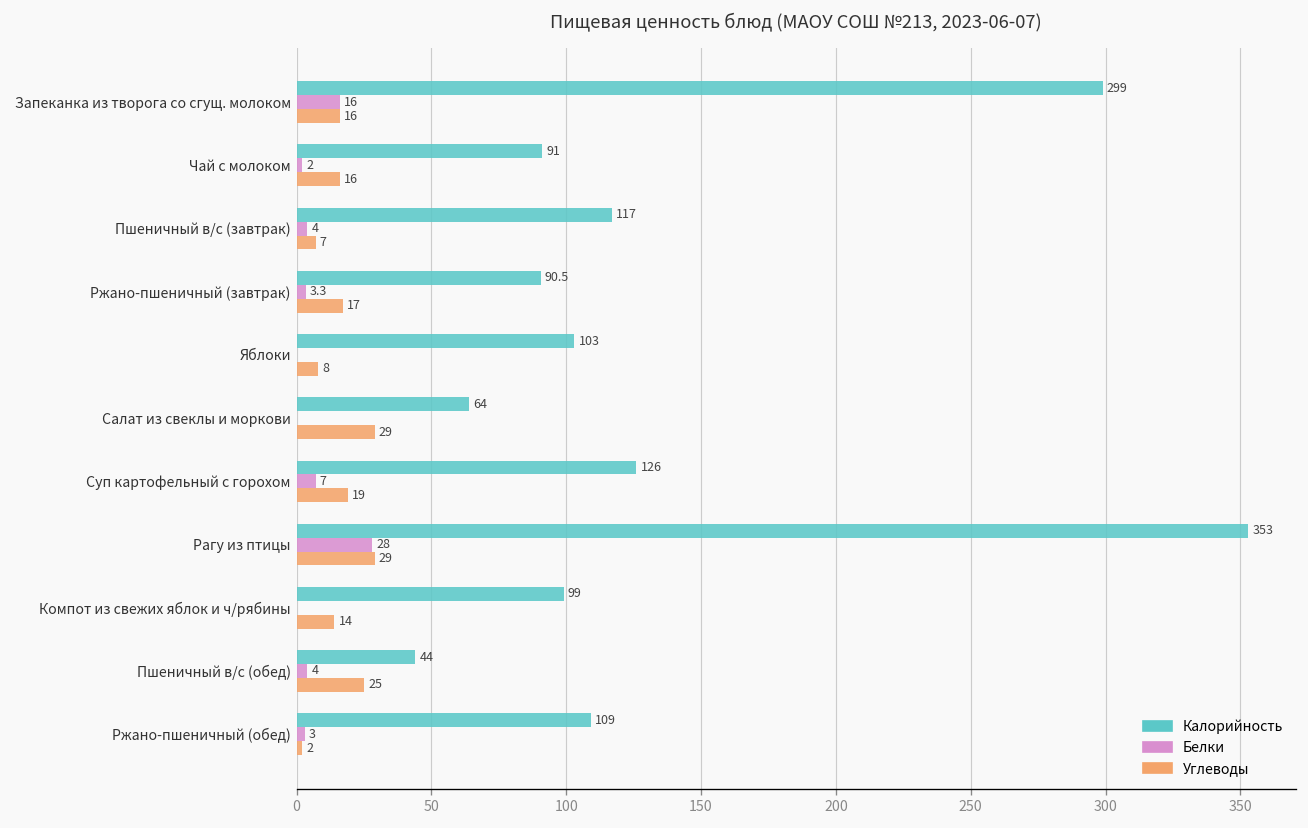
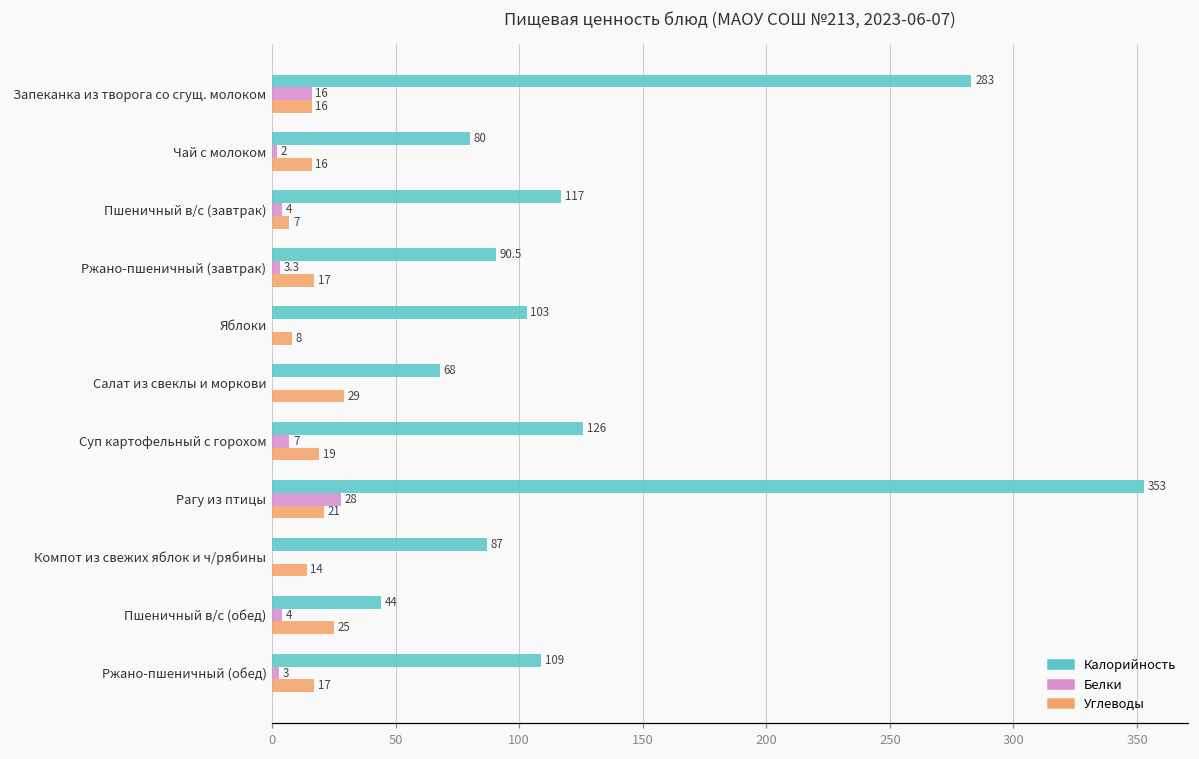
  {
    "Калорийность": {
-     "Запеканка из творога со сгущ. молоком": 299,
-     "Чай с молоком": 91,
+     "Запеканка из творога со сгущ. молоком": 283,
+     "Чай с молоком": 80,
      "Пшеничный в/с (завтрак)": 117,
      "Ржано-пшеничный (завтрак)": 90.5,
      "Яблоки": 103,
-     "Салат из свеклы и моркови": 64,
+     "Салат из свеклы и моркови": 68,
      "Суп картофельный с горохом": 126,
      "Рагу из птицы": 353,
-     "Компот из свежих яблок и ч/рябины": 99,
+     "Компот из свежих яблок и ч/рябины": 87,
      "Пшеничный в/с (обед)": 44,
      "Ржано-пшеничный (обед)": 109
    },
    "Белки": {
      "Запеканка из творога со сгущ. молоком": 16,
      "Чай с молоком": 2,
      "Пшеничный в/с (завтрак)": 4,
      "Ржано-пшеничный (завтрак)": 3.3,
      "Суп картофельный с горохом": 7,
      "Рагу из птицы": 28,
      "Пшеничный в/с (обед)": 4,
      "Ржано-пшеничный (обед)": 3
    },
    "Углеводы": {
      "Запеканка из творога со сгущ. молоком": 16,
      "Чай с молоком": 16,
      "Пшеничный в/с (завтрак)": 7,
      "Ржано-пшеничный (завтрак)": 17,
      "Яблоки": 8,
      "Салат из свеклы и моркови": 29,
      "Суп картофельный с горохом": 19,
-     "Рагу из птицы": 29,
+     "Рагу из птицы": 21,
      "Компот из свежих яблок и ч/рябины": 14,
      "Пшеничный в/с (обед)": 25,
-     "Ржано-пшеничный (обед)": 2
+     "Ржано-пшеничный (обед)": 17
    }
  }
